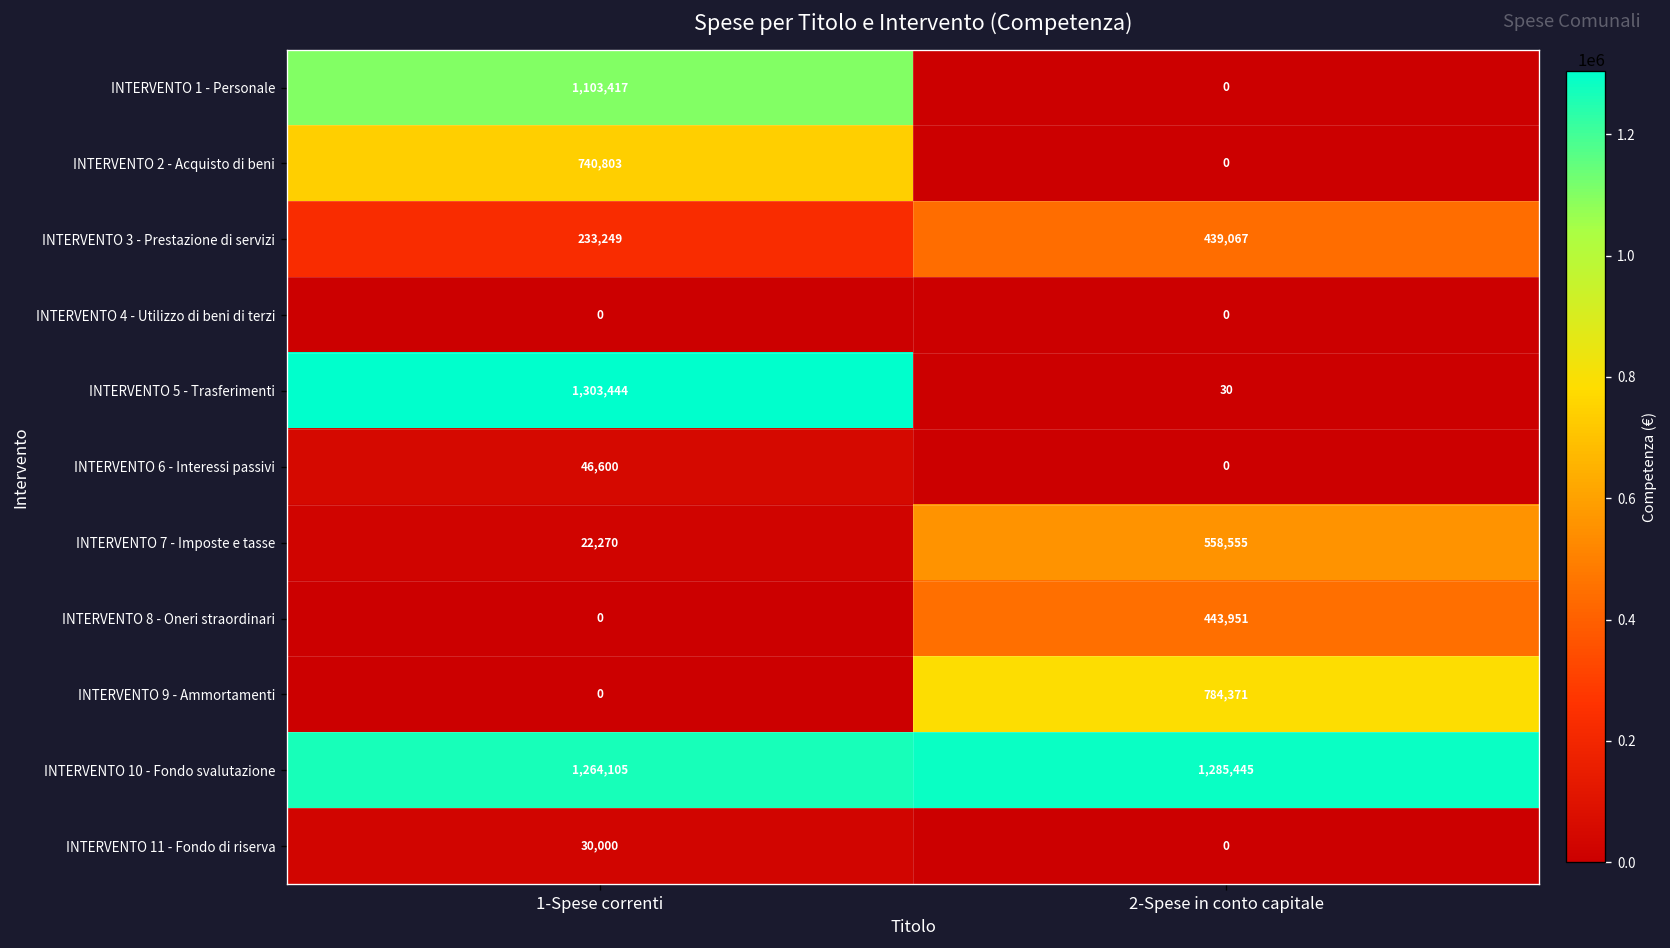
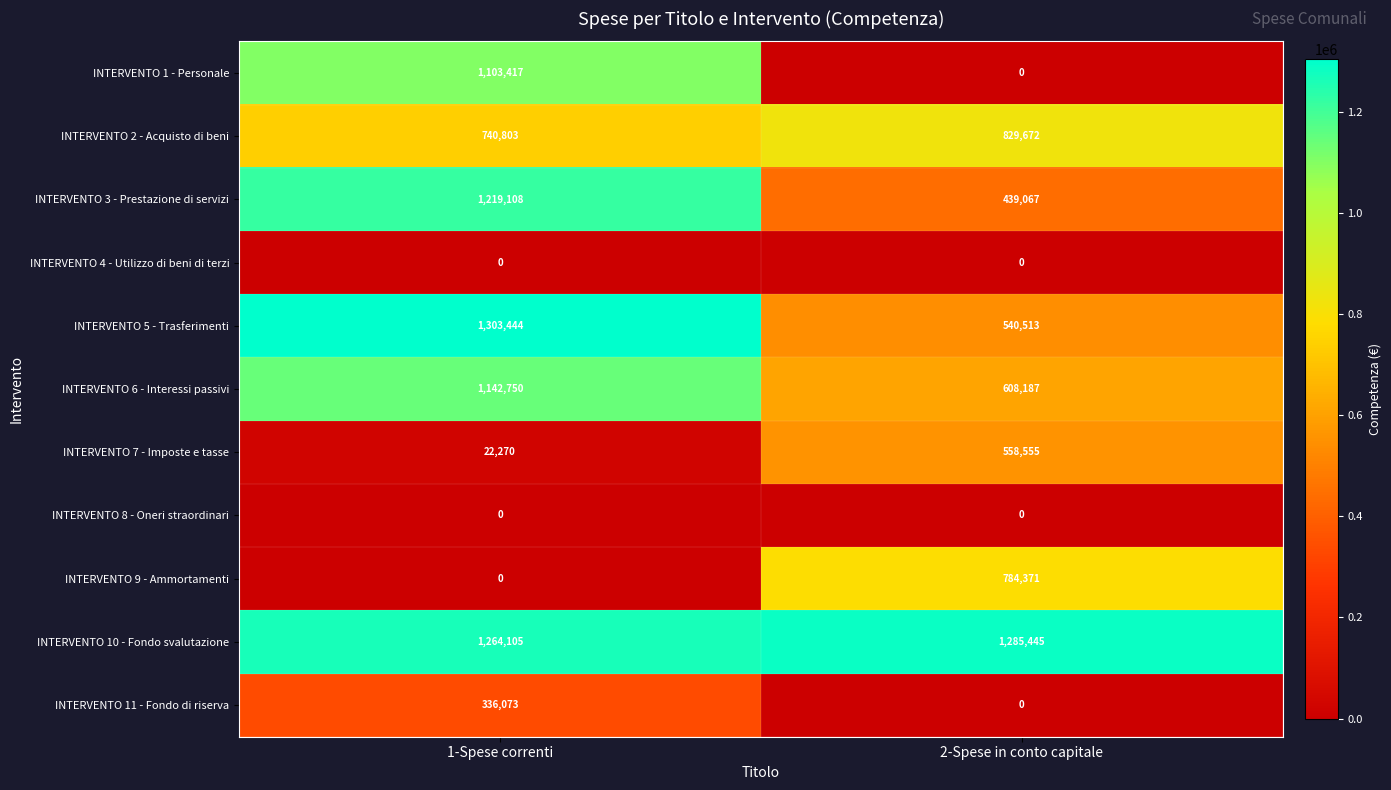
  {
    "INTERVENTO 1 - Personale": {
      "1-Spese correnti": "1,103,417",
      "2-Spese in conto capitale": "0"
    },
    "INTERVENTO 2 - Acquisto di beni": {
      "1-Spese correnti": "740,803",
-     "2-Spese in conto capitale": "0"
+     "2-Spese in conto capitale": "829,672"
    },
    "INTERVENTO 3 - Prestazione di servizi": {
-     "1-Spese correnti": "233,249",
+     "1-Spese correnti": "1,219,108",
      "2-Spese in conto capitale": "439,067"
    },
    "INTERVENTO 4 - Utilizzo di beni di terzi": {
      "1-Spese correnti": "0",
      "2-Spese in conto capitale": "0"
    },
    "INTERVENTO 5 - Trasferimenti": {
      "1-Spese correnti": "1,303,444",
-     "2-Spese in conto capitale": "30"
+     "2-Spese in conto capitale": "540,513"
    },
    "INTERVENTO 6 - Interessi passivi": {
-     "1-Spese correnti": "46,600",
-     "2-Spese in conto capitale": "0"
+     "1-Spese correnti": "1,142,750",
+     "2-Spese in conto capitale": "608,187"
    },
    "INTERVENTO 7 - Imposte e tasse": {
      "1-Spese correnti": "22,270",
      "2-Spese in conto capitale": "558,555"
    },
    "INTERVENTO 8 - Oneri straordinari": {
      "1-Spese correnti": "0",
-     "2-Spese in conto capitale": "443,951"
+     "2-Spese in conto capitale": "0"
    },
    "INTERVENTO 9 - Ammortamenti": {
      "1-Spese correnti": "0",
      "2-Spese in conto capitale": "784,371"
    },
    "INTERVENTO 10 - Fondo svalutazione": {
      "1-Spese correnti": "1,264,105",
      "2-Spese in conto capitale": "1,285,445"
    },
    "INTERVENTO 11 - Fondo di riserva": {
-     "1-Spese correnti": "30,000",
+     "1-Spese correnti": "336,073",
      "2-Spese in conto capitale": "0"
    }
  }
